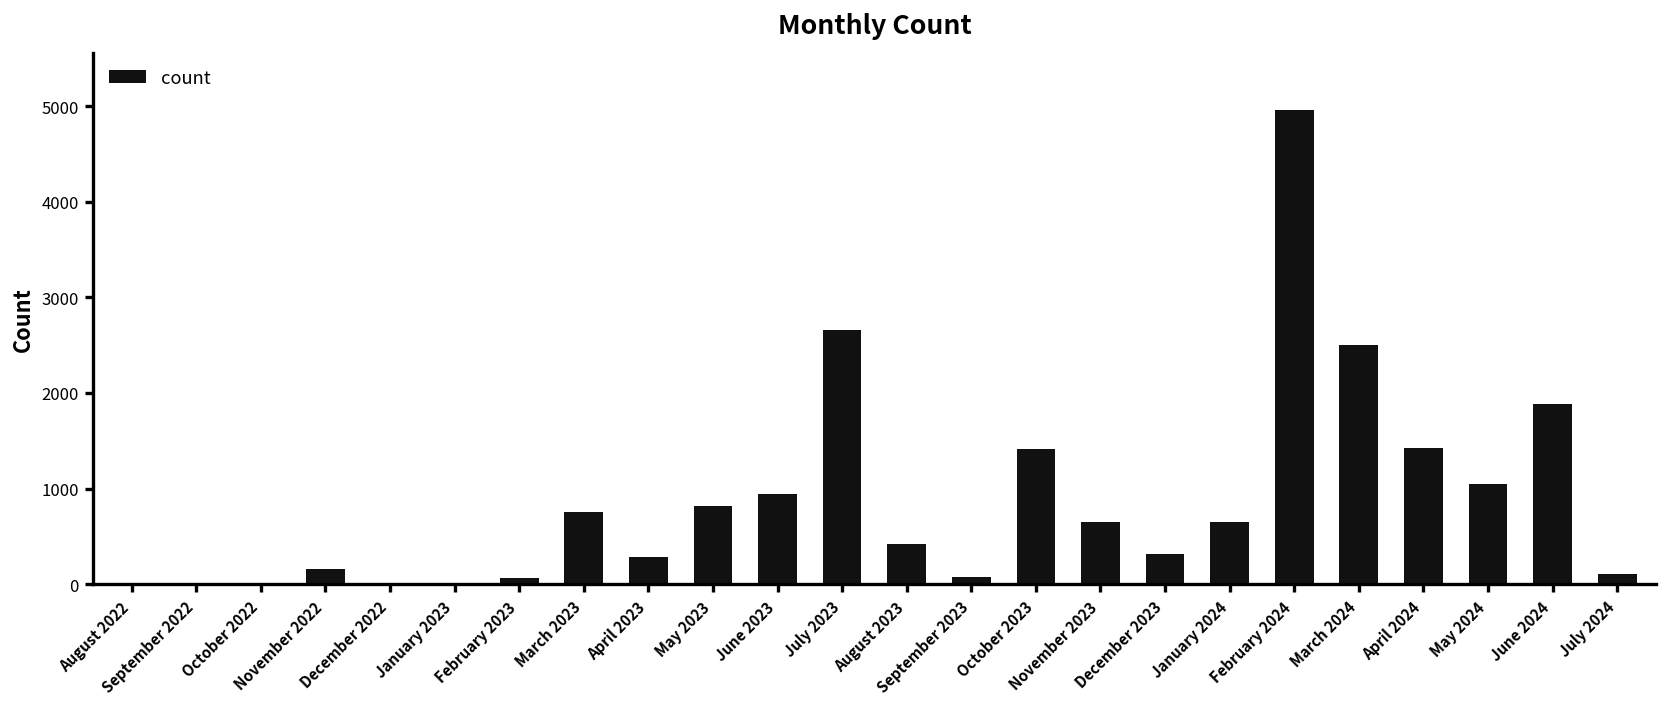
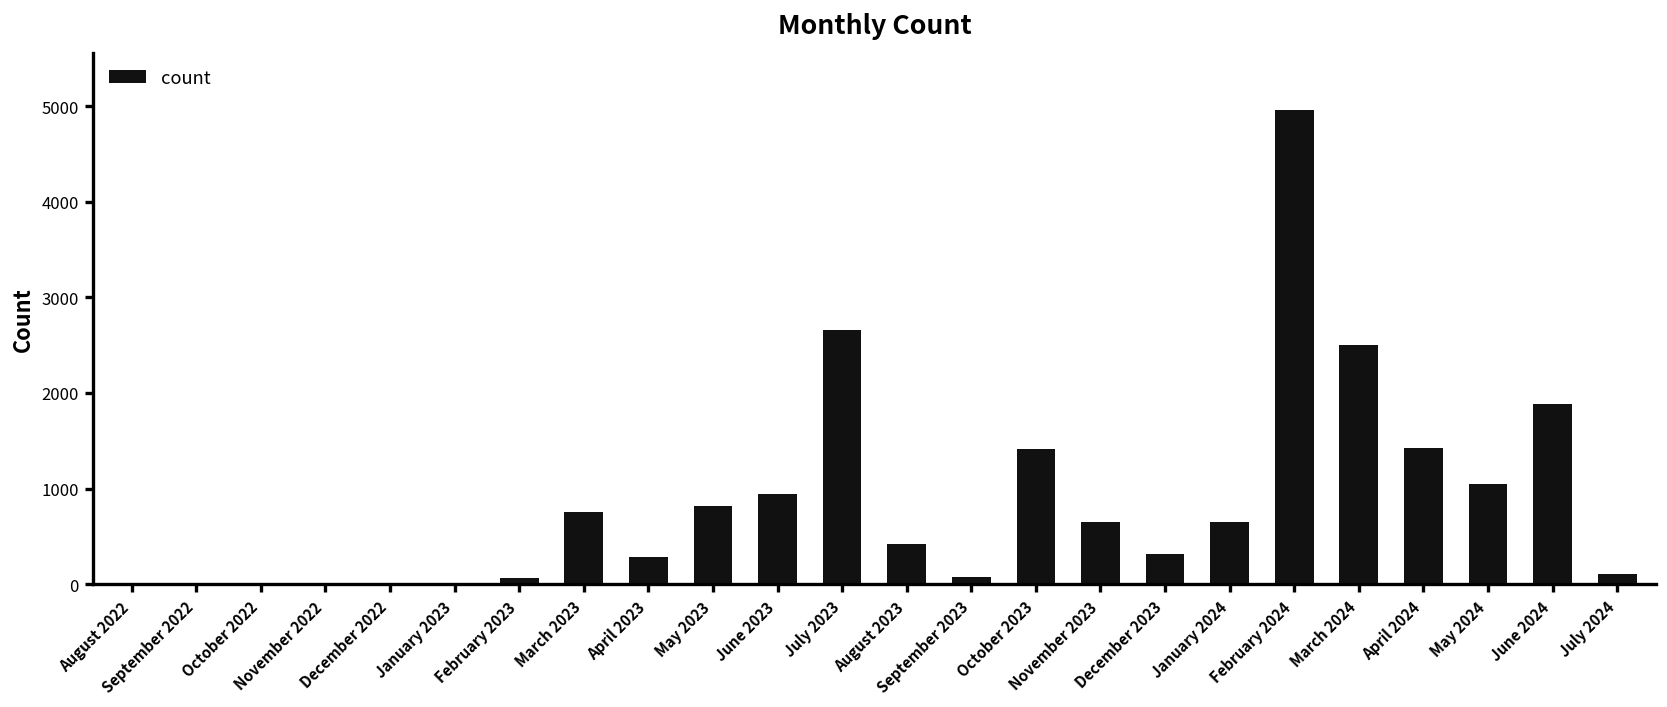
  {
    "September 2022": 0,
    "October 2022": 0,
-   "November 2022": 200,
+   "November 2022": 0,
    "February 2023": 100,
    "March 2023": 800,
    "April 2023": 300,
    "May 2023": 800,
    "June 2023": 900,
    "July 2023": 2700,
    "August 2023": 400,
    "September 2023": 100,
    "October 2023": 1400,
    "November 2023": 600,
    "December 2023": 300,
    "January 2024": 700,
    "February 2024": 5000,
    "March 2024": 2500,
    "April 2024": 1400,
    "May 2024": 1100,
    "June 2024": 1900,
    "July 2024": 100
  }
